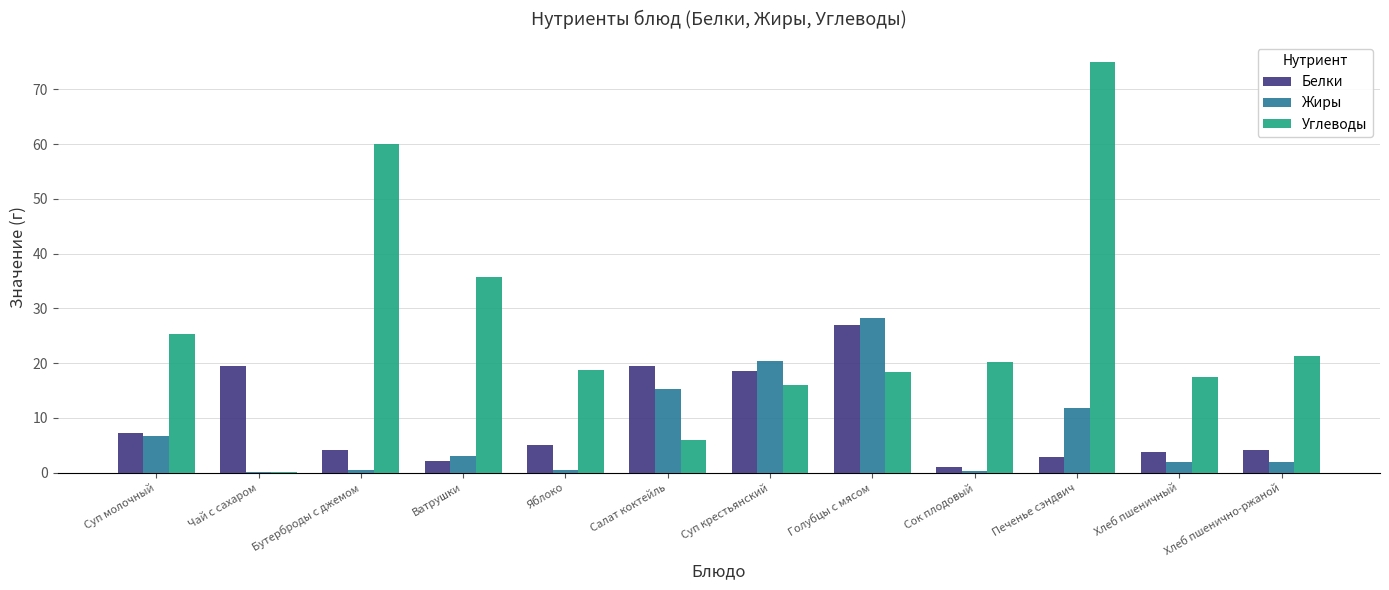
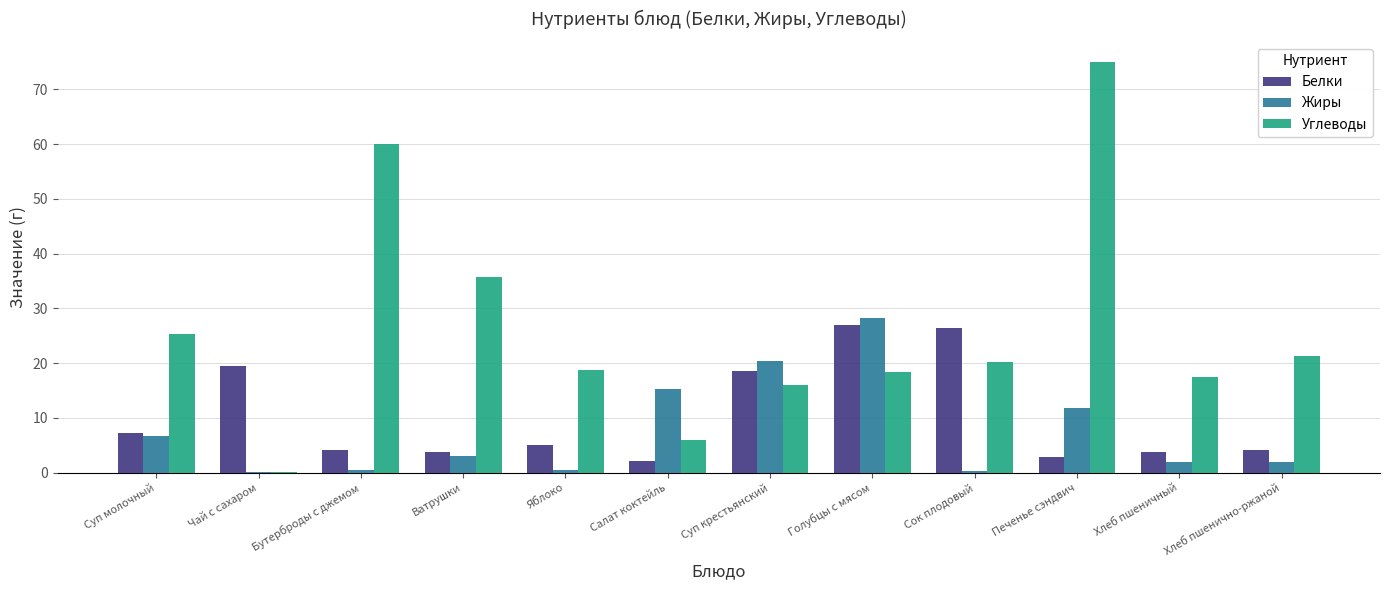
  {
    "Белки": {
      "Суп молочный": 7,
      "Чай с сахаром": 20,
      "Бутерброды с джемом": 4,
-     "Ватрушки": 2,
+     "Ватрушки": 4,
      "Яблоко": 5,
-     "Салат коктейль": 19,
+     "Салат коктейль": 2,
      "Суп крестьянский": 19,
      "Голубцы с мясом": 27,
-     "Сок плодовый": 1,
+     "Сок плодовый": 26,
      "Печенье сэндвич": 3,
      "Хлеб пшеничный": 4,
      "Хлеб пшенично-ржаной": 4
    }
  }
